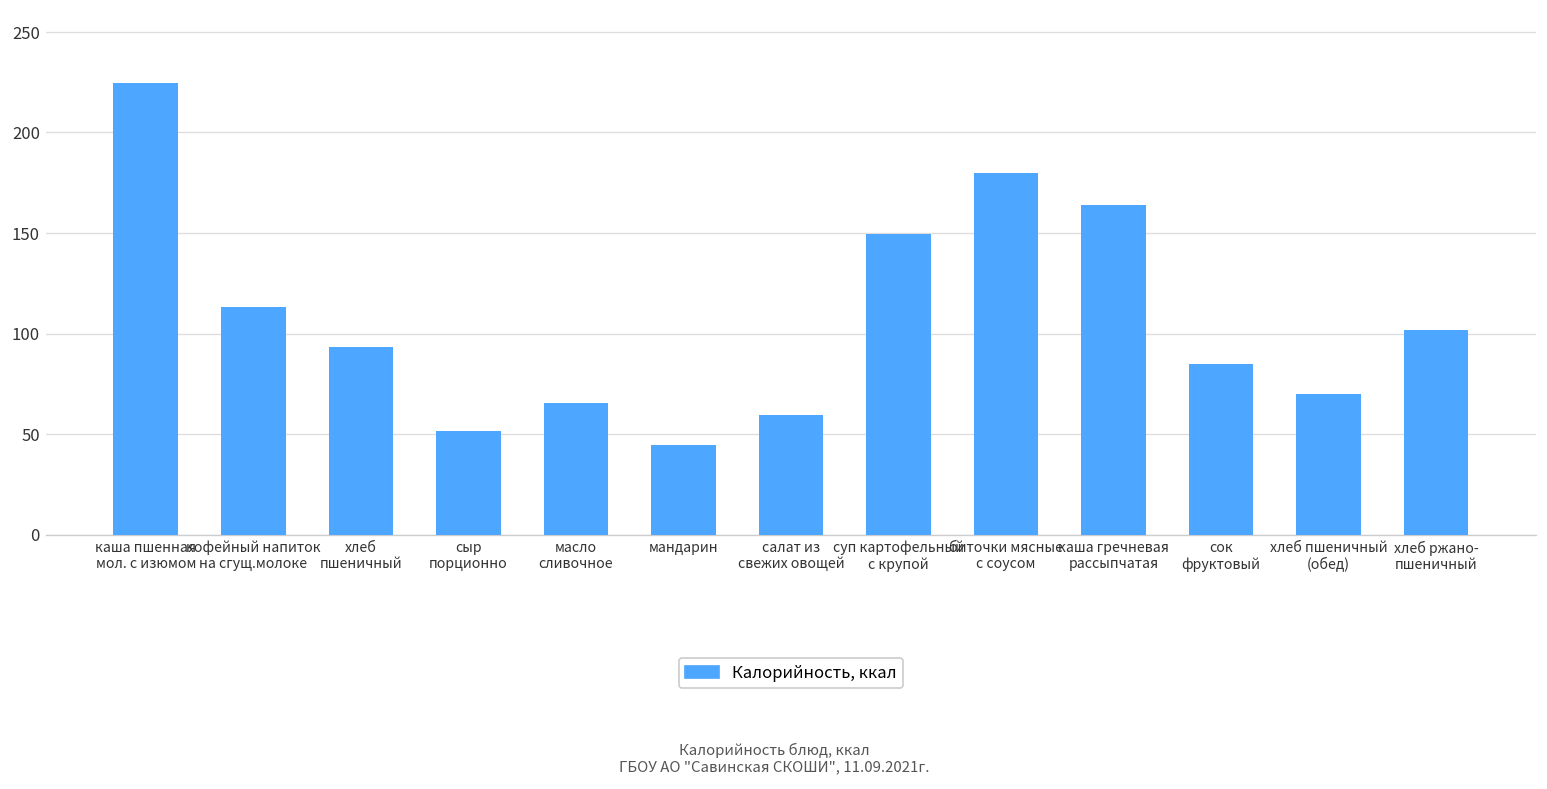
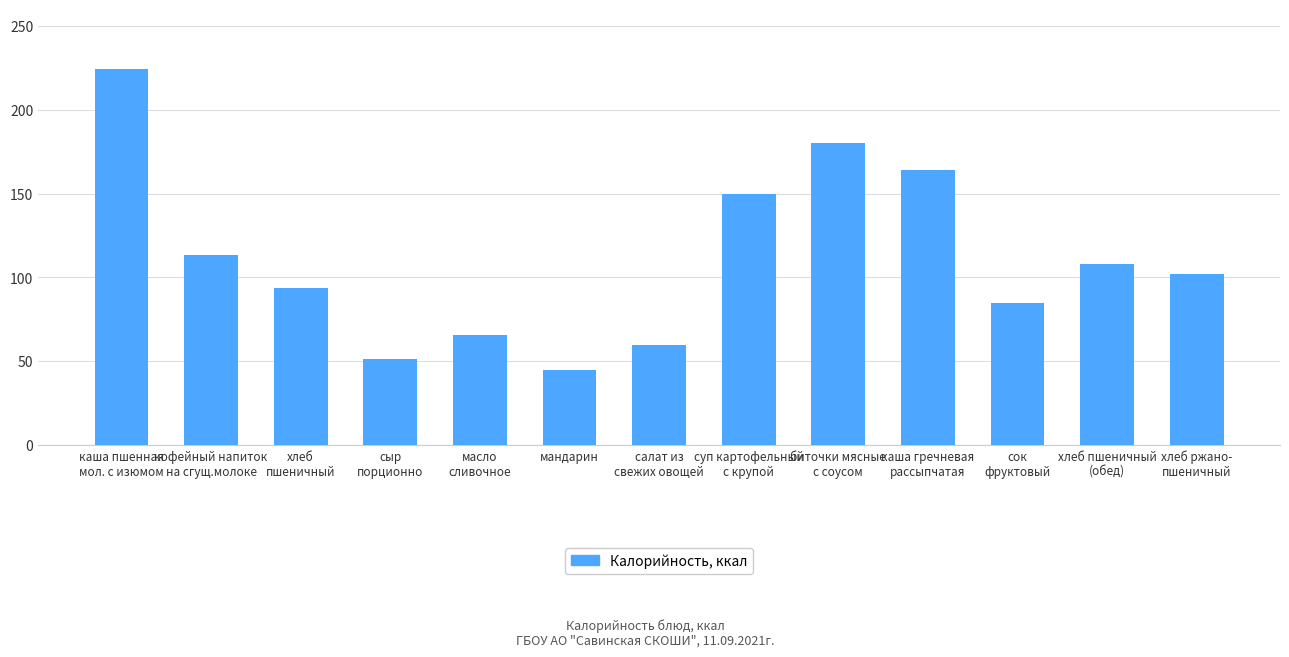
  {
    "каша пшенная мол. с изюмом": 225,
    "кофейный напиток на сгущ.молоке": 113,
    "хлеб пшеничный": 94,
    "сыр порционно": 52,
    "масло сливочное": 66,
    "мандарин": 45,
    "салат из свежих овощей": 60,
    "суп картофельный с крупой": 150,
    "биточки мясные с соусом": 180,
    "каша гречневая рассыпчатая": 164,
    "сок фруктовый": 85,
-   "хлеб пшеничный (обед)": 70,
+   "хлеб пшеничный (обед)": 108,
    "хлеб ржано- пшеничный": 102
  }
